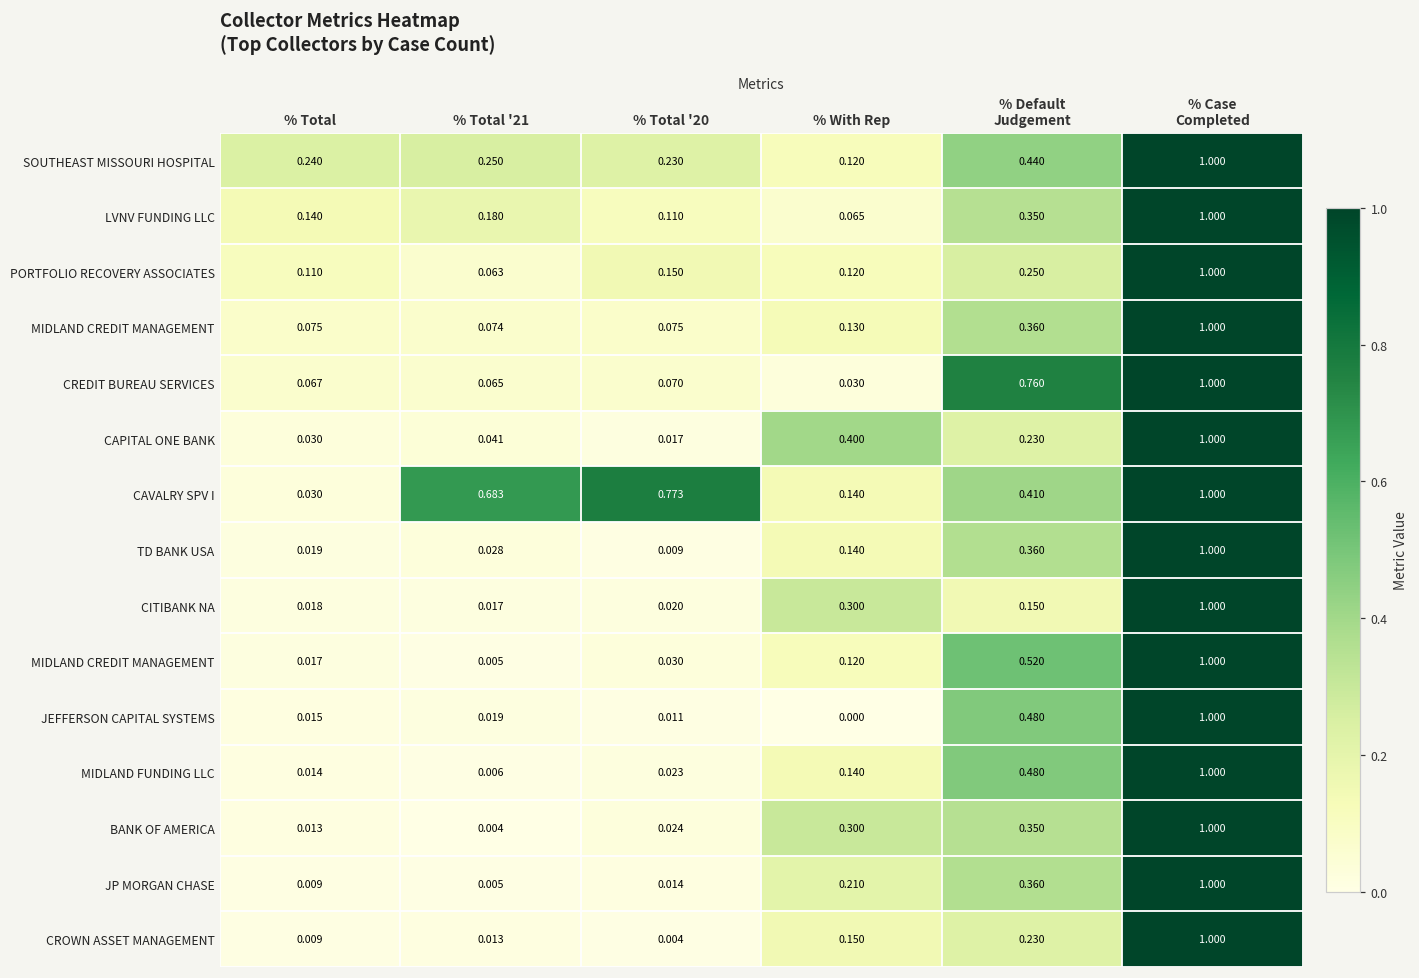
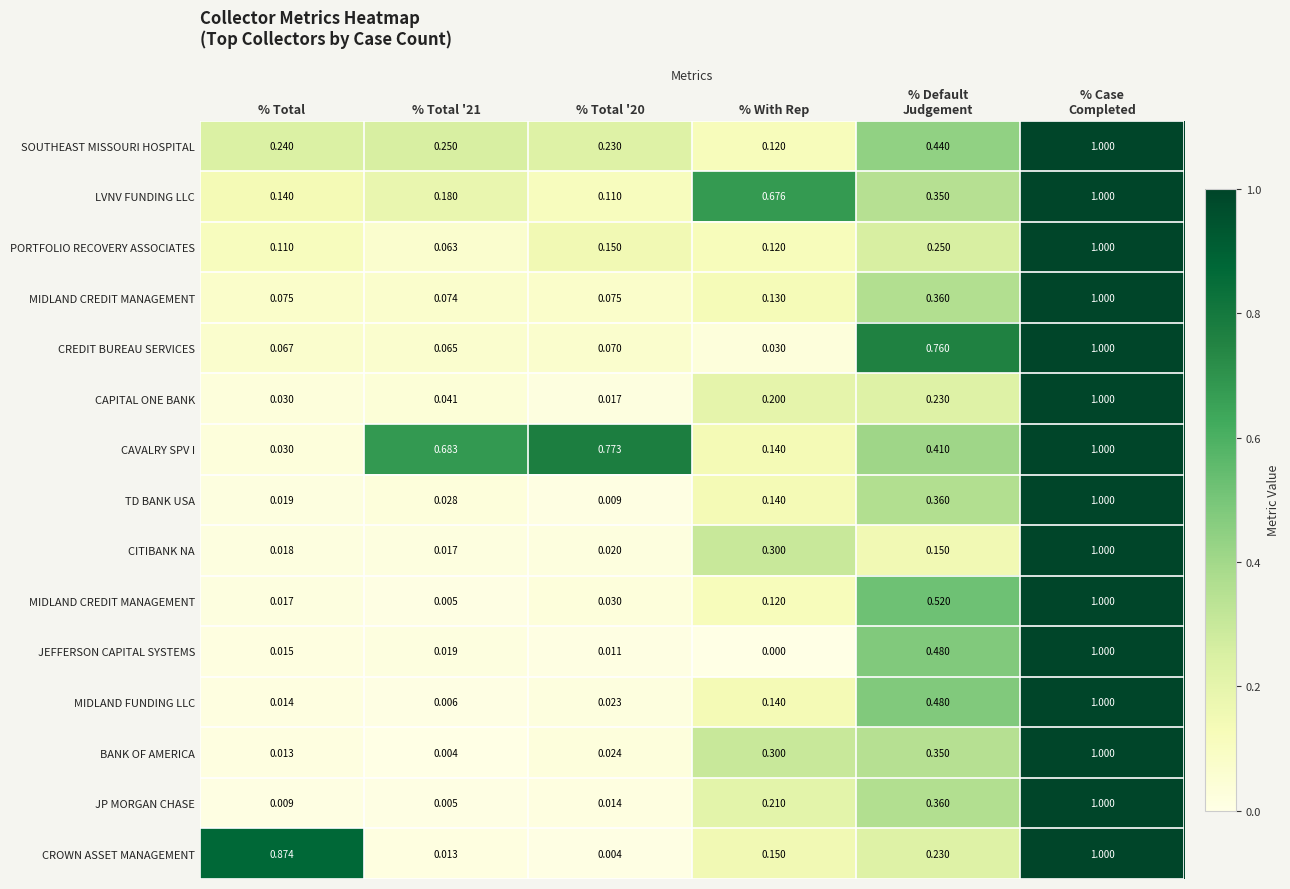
  {
    "SOUTHEAST MISSOURI HOSPITAL": {
      "% Total": 0.240,
      "% Total '21": 0.250,
      "% Total '20": 0.230,
      "% With Rep": 0.120,
      "% Default Judgement": 0.440,
      "% Case Completed": 1.000
    },
    "LVNV FUNDING LLC": {
      "% Total": 0.140,
      "% Total '21": 0.180,
      "% Total '20": 0.110,
-     "% With Rep": 0.065,
+     "% With Rep": 0.676,
      "% Default Judgement": 0.350,
      "% Case Completed": 1.000
    },
    "PORTFOLIO RECOVERY ASSOCIATES": {
      "% Total": 0.110,
      "% Total '21": 0.063,
      "% Total '20": 0.150,
      "% With Rep": 0.120,
      "% Default Judgement": 0.250,
      "% Case Completed": 1.000
    },
    "CREDIT BUREAU SERVICES": {
      "% Total": 0.067,
      "% Total '21": 0.065,
      "% Total '20": 0.070,
      "% With Rep": 0.030,
      "% Default Judgement": 0.760,
      "% Case Completed": 1.000
    },
    "CAPITAL ONE BANK": {
      "% Total": 0.030,
      "% Total '21": 0.041,
      "% Total '20": 0.017,
-     "% With Rep": 0.400,
+     "% With Rep": 0.200,
      "% Default Judgement": 0.230,
      "% Case Completed": 1.000
    },
    "CAVALRY SPV I": {
      "% Total": 0.030,
      "% Total '21": 0.683,
      "% Total '20": 0.773,
      "% With Rep": 0.140,
      "% Default Judgement": 0.410,
      "% Case Completed": 1.000
    },
    "TD BANK USA": {
      "% Total": 0.019,
      "% Total '21": 0.028,
      "% Total '20": 0.009,
      "% With Rep": 0.140,
      "% Default Judgement": 0.360,
      "% Case Completed": 1.000
    },
    "CITIBANK NA": {
      "% Total": 0.018,
      "% Total '21": 0.017,
      "% Total '20": 0.020,
      "% With Rep": 0.300,
      "% Default Judgement": 0.150,
      "% Case Completed": 1.000
    },
    "JEFFERSON CAPITAL SYSTEMS": {
      "% Total": 0.015,
      "% Total '21": 0.019,
      "% Total '20": 0.011,
      "% With Rep": 0.000,
      "% Default Judgement": 0.480,
      "% Case Completed": 1.000
    },
    "MIDLAND FUNDING LLC": {
      "% Total": 0.014,
      "% Total '21": 0.006,
      "% Total '20": 0.023,
      "% With Rep": 0.140,
      "% Default Judgement": 0.480,
      "% Case Completed": 1.000
    },
    "BANK OF AMERICA": {
      "% Total": 0.013,
      "% Total '21": 0.004,
      "% Total '20": 0.024,
      "% With Rep": 0.300,
      "% Default Judgement": 0.350,
      "% Case Completed": 1.000
    },
    "JP MORGAN CHASE": {
      "% Total": 0.009,
      "% Total '21": 0.005,
      "% Total '20": 0.014,
      "% With Rep": 0.210,
      "% Default Judgement": 0.360,
      "% Case Completed": 1.000
    },
    "CROWN ASSET MANAGEMENT": {
-     "% Total": 0.009,
+     "% Total": 0.874,
      "% Total '21": 0.013,
      "% Total '20": 0.004,
      "% With Rep": 0.150,
      "% Default Judgement": 0.230,
      "% Case Completed": 1.000
    }
  }
